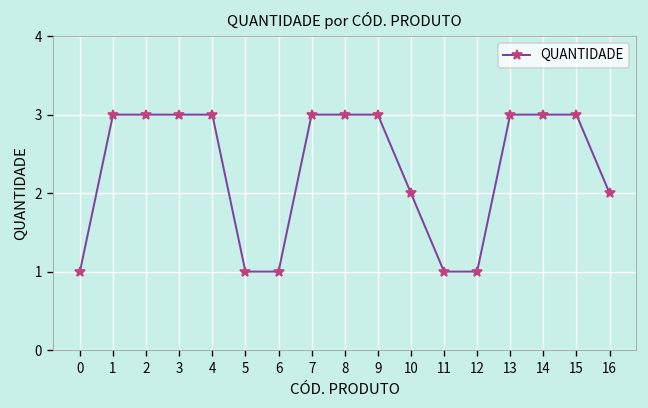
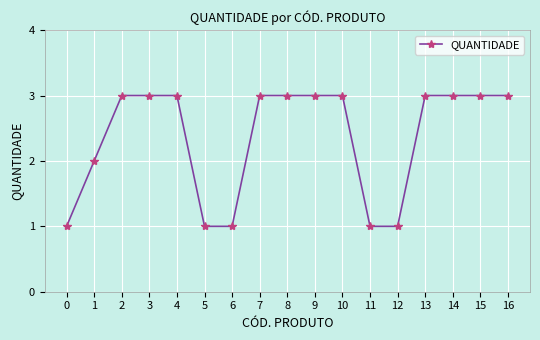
  {
    "0": 1,
-   "1": 3,
+   "1": 2,
    "2": 3,
    "3": 3,
    "4": 3,
    "5": 1,
    "6": 1,
    "7": 3,
    "8": 3,
    "9": 3,
-   "10": 2,
+   "10": 3,
    "11": 1,
    "12": 1,
    "13": 3,
    "14": 3,
    "15": 3,
-   "16": 2
+   "16": 3
  }
